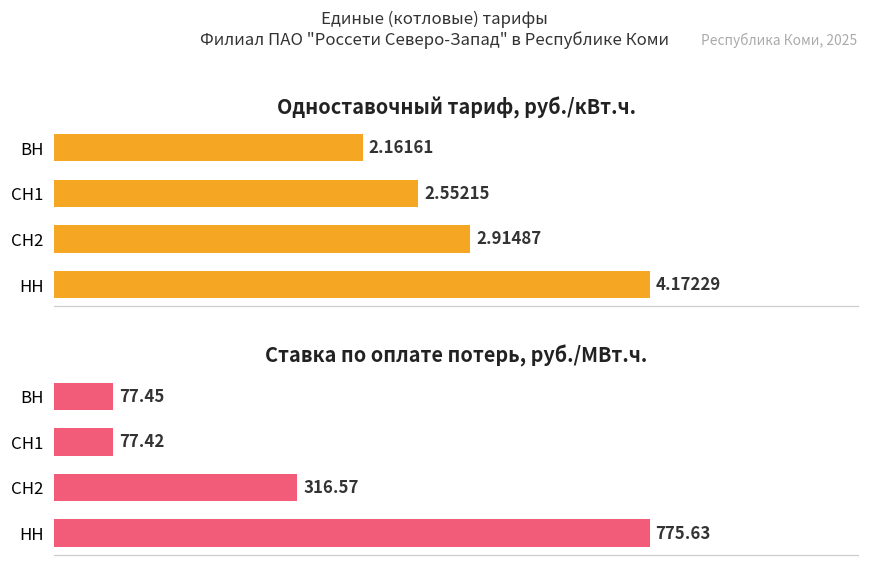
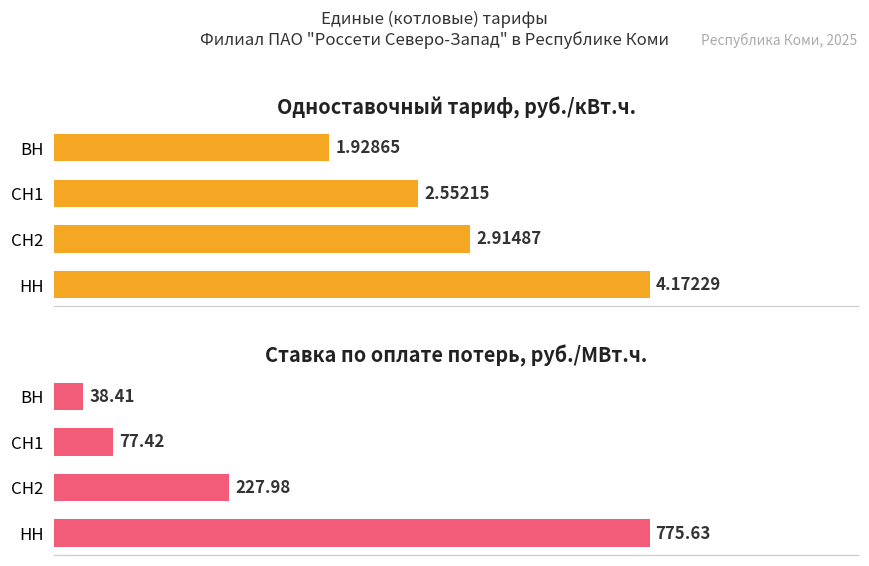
  {
    "Одноставочный тариф, руб./кВт.ч.": {
-     "ВН": 2.16161,
+     "ВН": 1.92865,
      "СН1": 2.55215,
      "СН2": 2.91487,
      "НН": 4.17229
    },
    "Ставка по оплате потерь, руб./МВт.ч.": {
-     "ВН": 77.45,
+     "ВН": 38.41,
      "СН1": 77.42,
-     "СН2": 316.57,
+     "СН2": 227.98,
      "НН": 775.63
    }
  }
